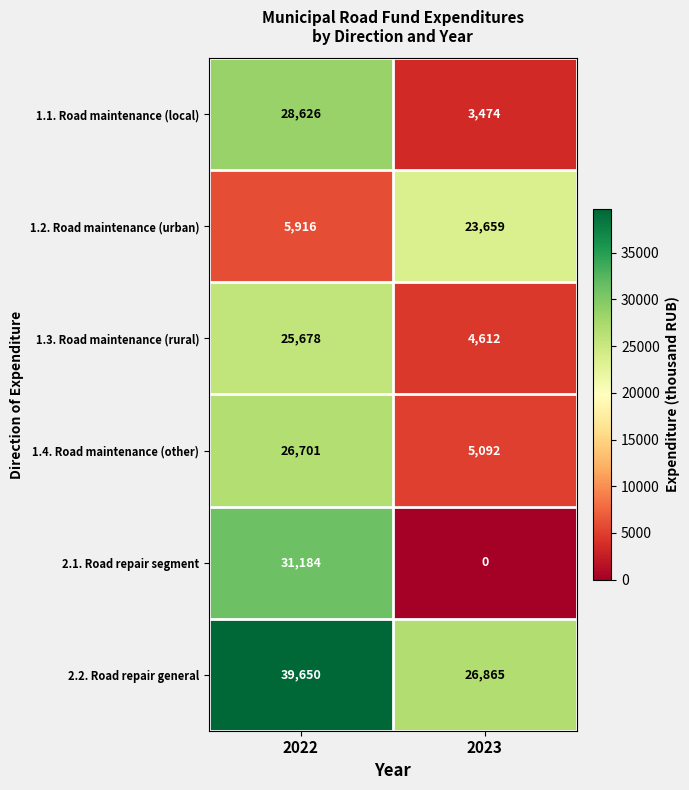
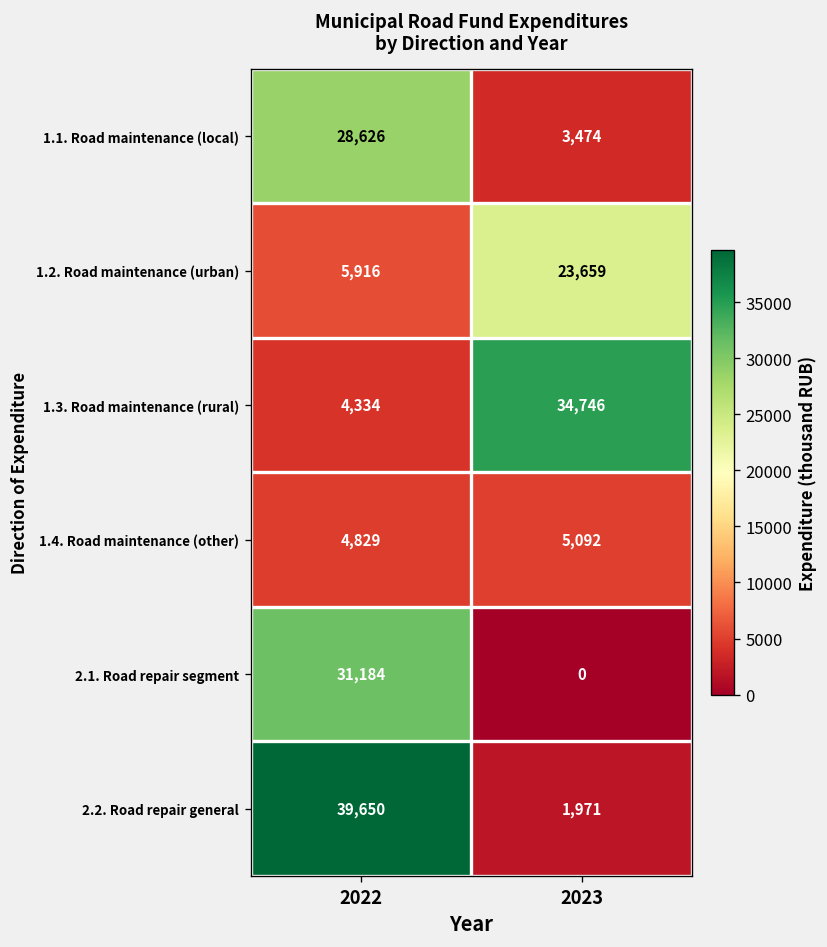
  {
    "1.1. Road maintenance (local)": {
      "2022": "28,626",
      "2023": "3,474"
    },
    "1.2. Road maintenance (urban)": {
      "2022": "5,916",
      "2023": "23,659"
    },
    "1.3. Road maintenance (rural)": {
-     "2022": "25,678",
-     "2023": "4,612"
+     "2022": "4,334",
+     "2023": "34,746"
    },
    "1.4. Road maintenance (other)": {
-     "2022": "26,701",
+     "2022": "4,829",
      "2023": "5,092"
    },
    "2.1. Road repair segment": {
      "2022": "31,184",
      "2023": "0"
    },
    "2.2. Road repair general": {
      "2022": "39,650",
-     "2023": "26,865"
+     "2023": "1,971"
    }
  }
